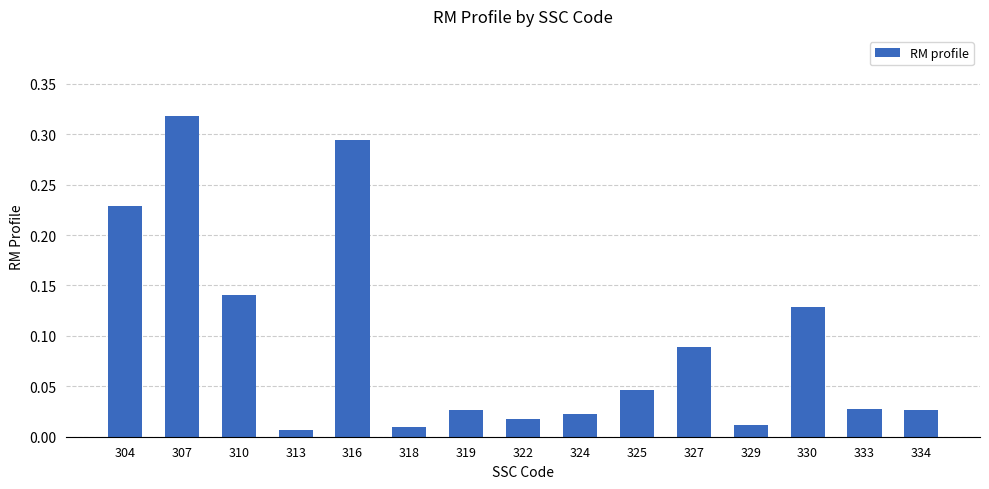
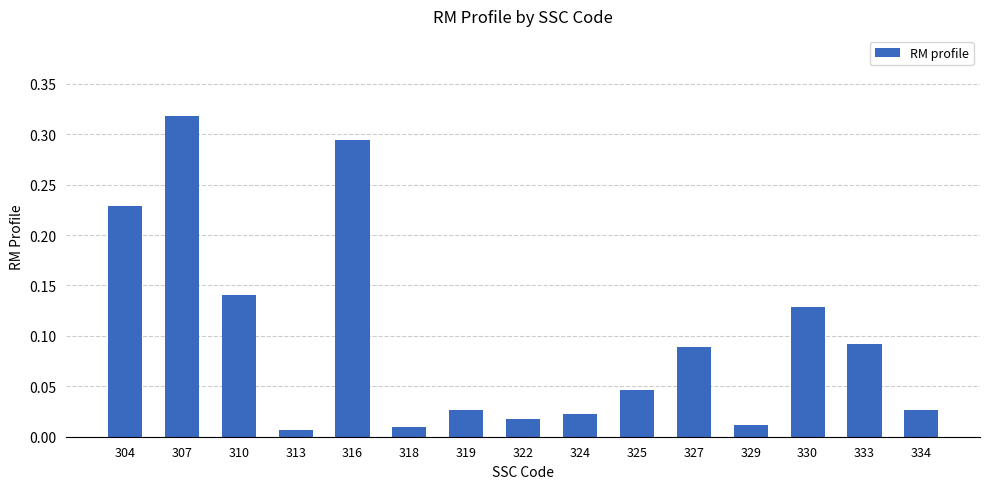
  {
    "304": 0.229,
    "307": 0.318,
    "310": 0.141,
    "313": 0.007,
    "316": 0.294,
    "318": 0.010,
    "319": 0.026,
    "322": 0.017,
    "324": 0.023,
    "325": 0.046,
    "327": 0.089,
    "329": 0.012,
    "330": 0.128,
-   "333": 0.027,
+   "333": 0.092,
    "334": 0.026
  }
